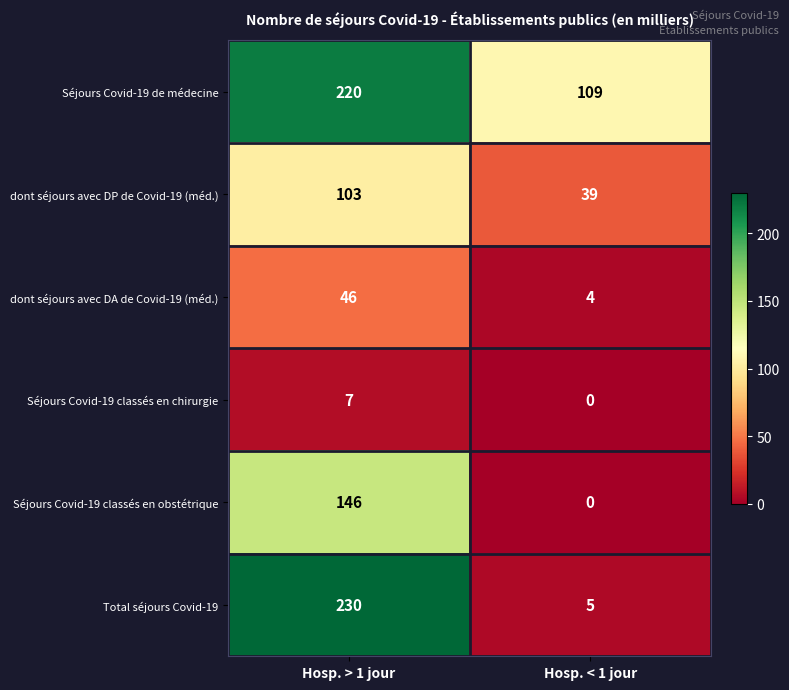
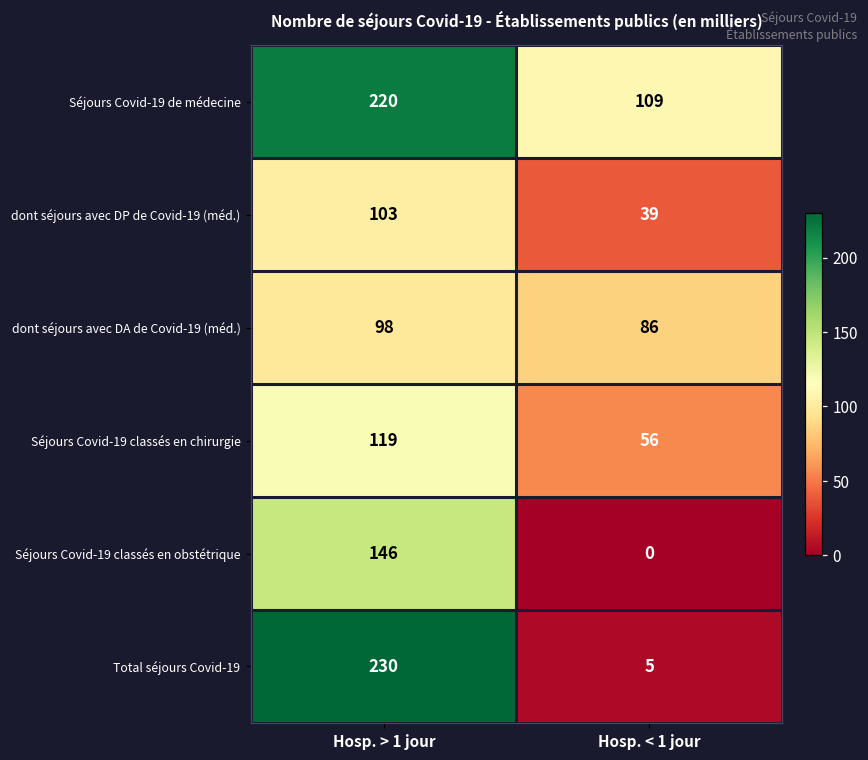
  {
    "Séjours Covid-19 de médecine": {
      "Hosp. > 1 jour": 220,
      "Hosp. < 1 jour": 109
    },
    "dont séjours avec DP de Covid-19 (méd.)": {
      "Hosp. > 1 jour": 103,
      "Hosp. < 1 jour": 39
    },
    "dont séjours avec DA de Covid-19 (méd.)": {
-     "Hosp. > 1 jour": 46,
-     "Hosp. < 1 jour": 4
+     "Hosp. > 1 jour": 98,
+     "Hosp. < 1 jour": 86
    },
    "Séjours Covid-19 classés en chirurgie": {
-     "Hosp. > 1 jour": 7,
-     "Hosp. < 1 jour": 0
+     "Hosp. > 1 jour": 119,
+     "Hosp. < 1 jour": 56
    },
    "Séjours Covid-19 classés en obstétrique": {
      "Hosp. > 1 jour": 146,
      "Hosp. < 1 jour": 0
    },
    "Total séjours Covid-19": {
      "Hosp. > 1 jour": 230,
      "Hosp. < 1 jour": 5
    }
  }
